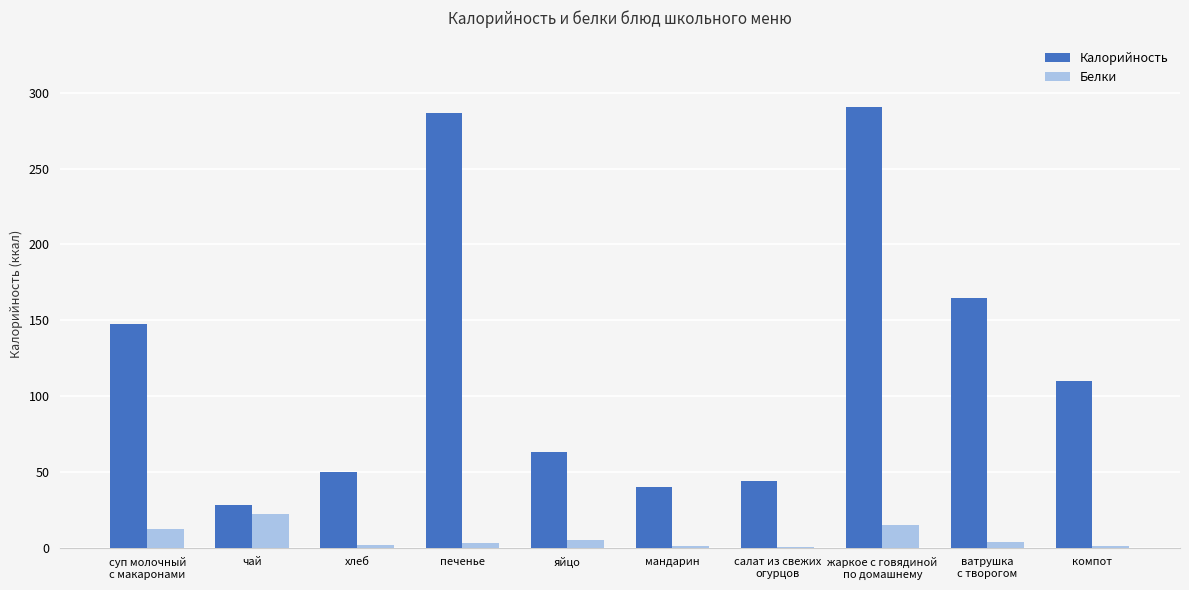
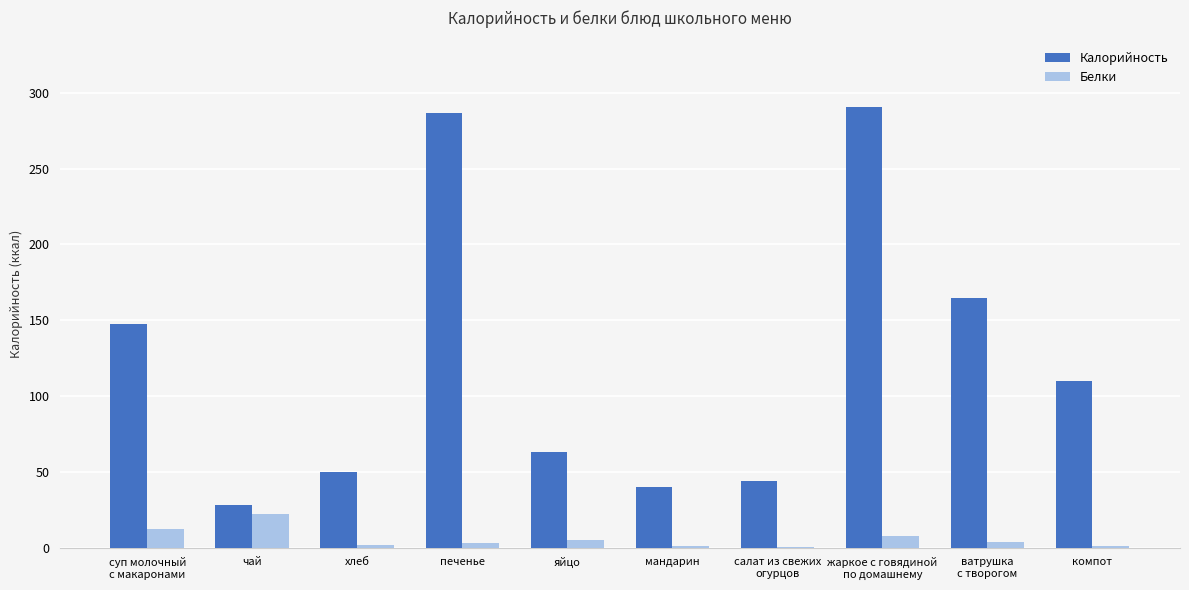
  {
    "Калорийность": {
      "суп молочный с макаронами": 148,
      "чай": 28,
      "хлеб": 50,
      "печенье": 287,
      "яйцо": 63,
      "мандарин": 40,
      "салат из свежих огурцов": 44,
      "жаркое с говядиной по домашнему": 291,
      "ватрушка с творогом": 165,
      "компот": 110
    },
    "Белки": {
      "суп молочный с макаронами": 12,
      "чай": 22,
      "хлеб": 2,
      "печенье": 3,
      "яйцо": 5,
-     "жаркое с говядиной по домашнему": 15,
+     "жаркое с говядиной по домашнему": 8,
      "ватрушка с творогом": 4
    }
  }
